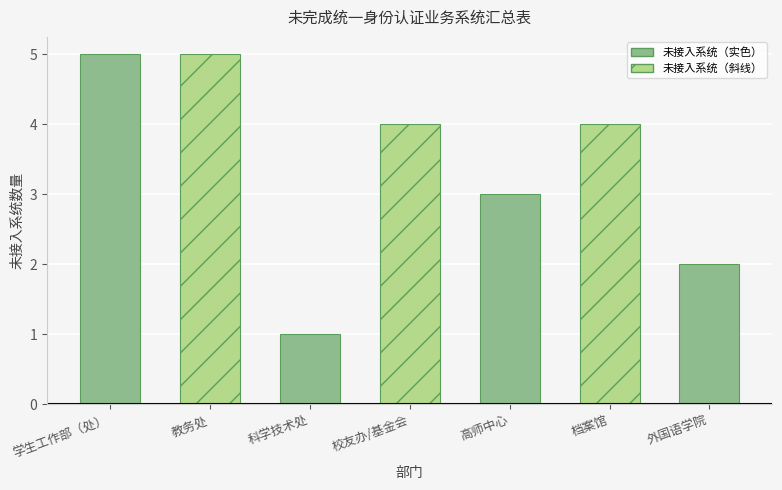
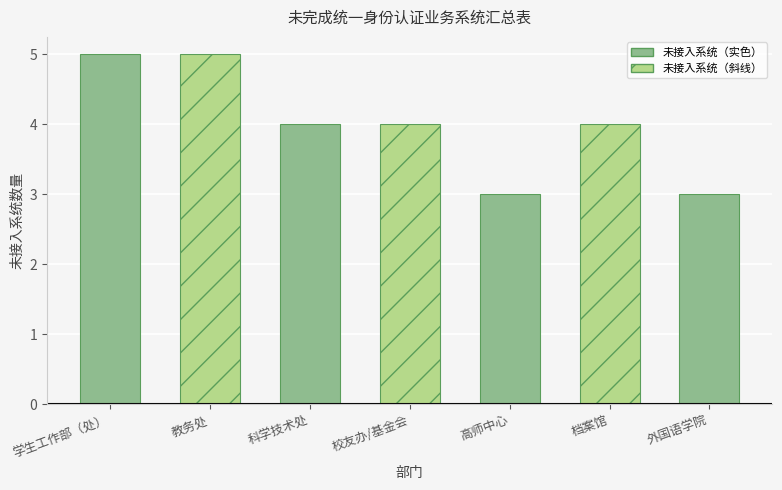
  {
    "学生工作部（处）": 5,
    "教务处": 5,
-   "科学技术处": 1,
+   "科学技术处": 4,
    "校友办/基金会": 4,
    "高师中心": 3,
    "档案馆": 4,
-   "外国语学院": 2
+   "外国语学院": 3
  }
